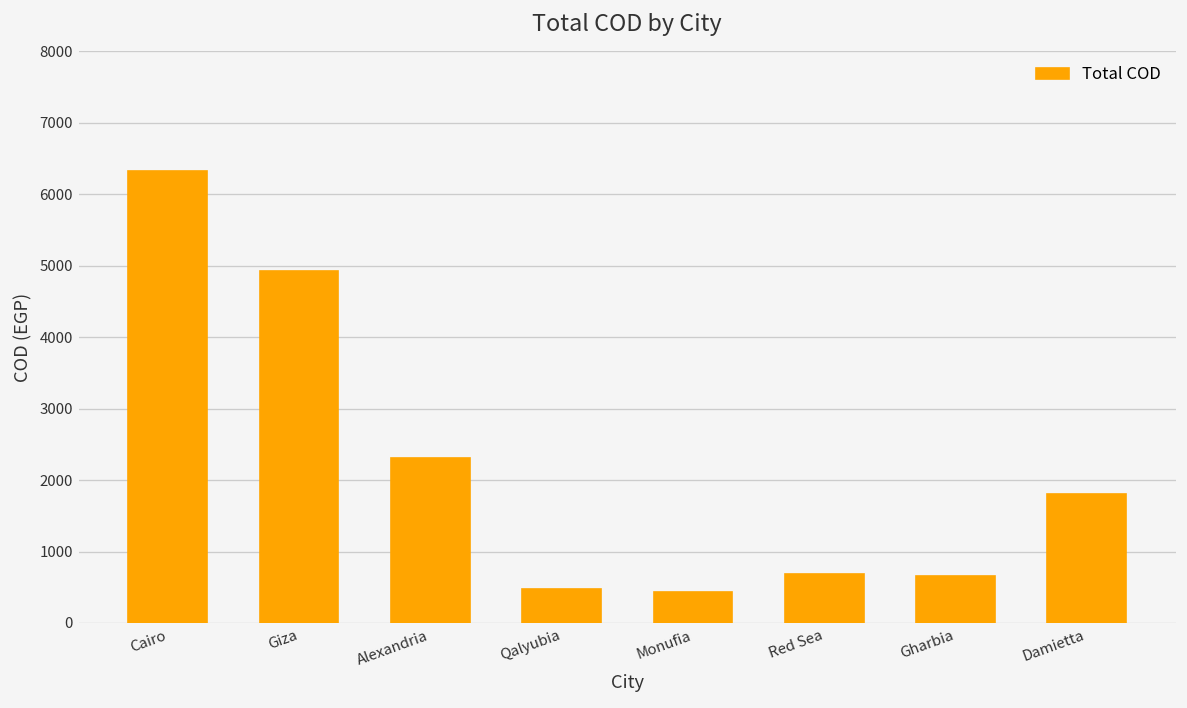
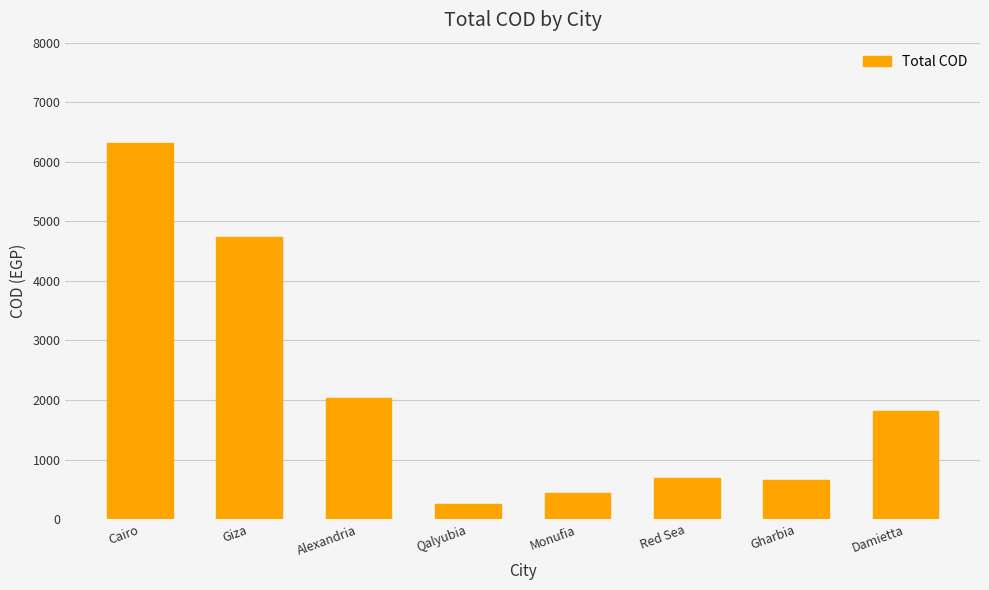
  {
    "Cairo": 6300,
-   "Giza": 4900,
-   "Alexandria": 2300,
-   "Qalyubia": 500,
+   "Giza": 4700,
+   "Alexandria": 2000,
+   "Qalyubia": 300,
    "Monufia": 400,
    "Red Sea": 700,
    "Gharbia": 700,
    "Damietta": 1800
  }
